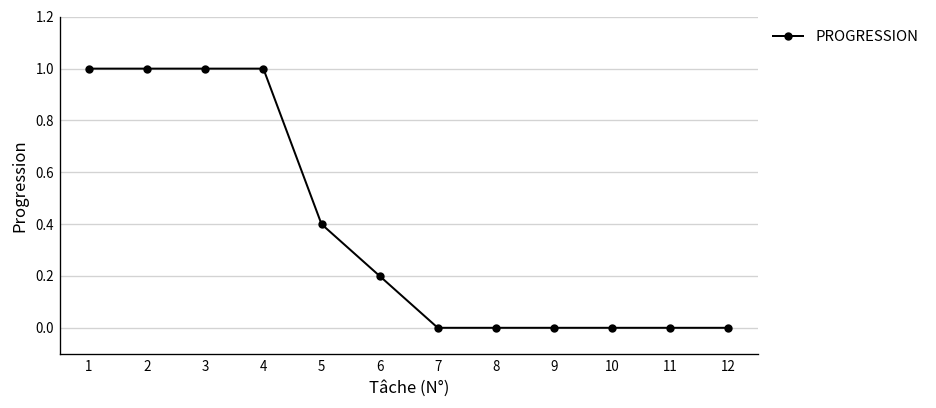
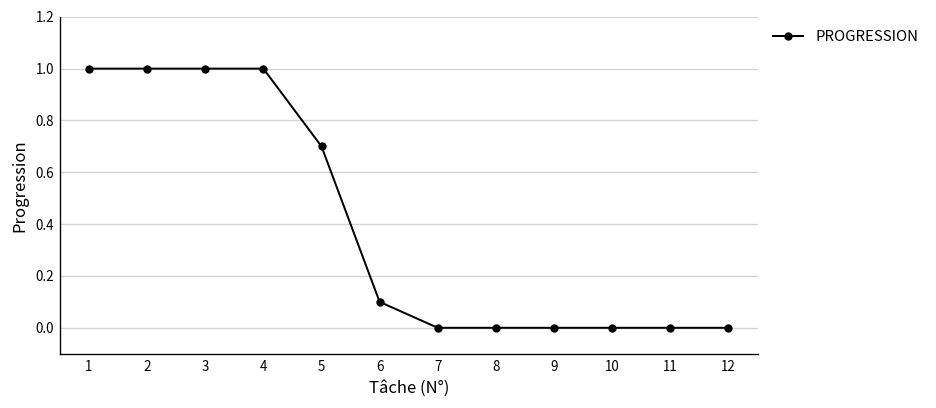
  {
    "1": 1.0,
    "2": 1.0,
    "3": 1.0,
    "4": 1.0,
-   "5": 0.4,
-   "6": 0.2,
+   "5": 0.7,
+   "6": 0.1,
    "7": 0.0,
    "8": 0.0,
    "9": 0.0,
    "10": 0.0,
    "11": 0.0,
    "12": 0.0
  }
